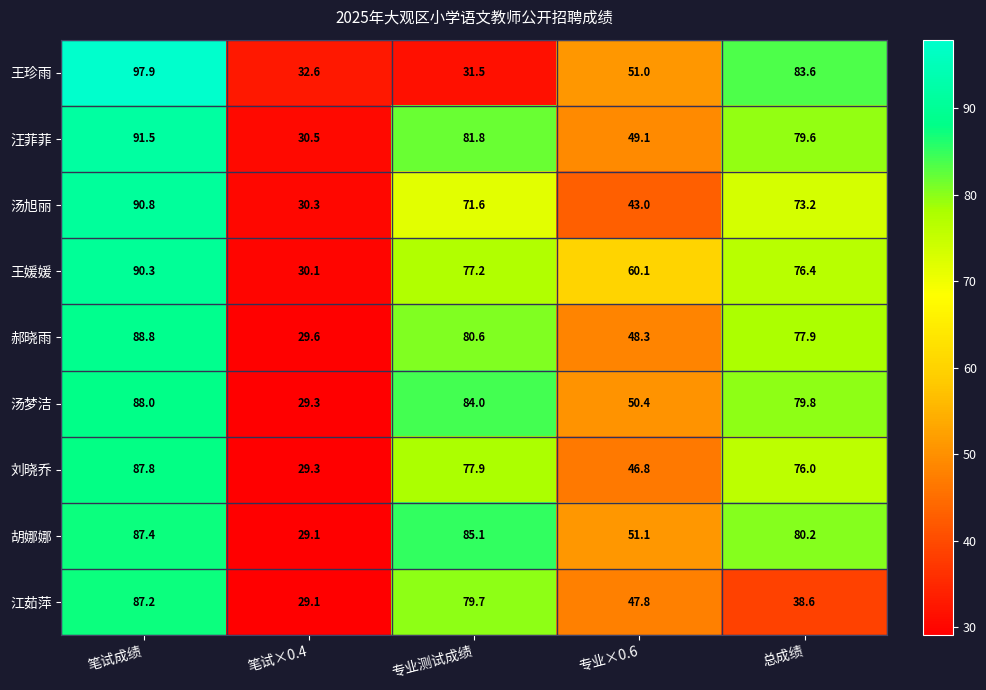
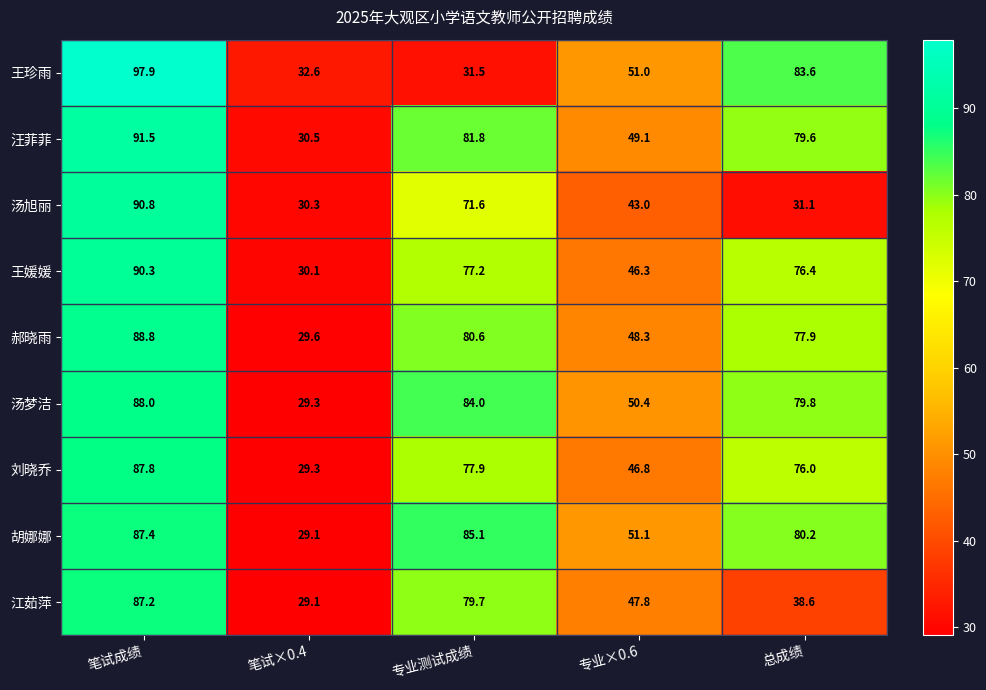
  {
    "王珍雨": {
      "笔试成绩": 97.9,
      "笔试×0.4": 32.6,
      "专业测试成绩": 31.5,
      "专业×0.6": 51.0,
      "总成绩": 83.6
    },
    "汪菲菲": {
      "笔试成绩": 91.5,
      "笔试×0.4": 30.5,
      "专业测试成绩": 81.8,
      "专业×0.6": 49.1,
      "总成绩": 79.6
    },
    "汤旭丽": {
      "笔试成绩": 90.8,
      "笔试×0.4": 30.3,
      "专业测试成绩": 71.6,
      "专业×0.6": 43.0,
-     "总成绩": 73.2
+     "总成绩": 31.1
    },
    "王媛媛": {
      "笔试成绩": 90.3,
      "笔试×0.4": 30.1,
      "专业测试成绩": 77.2,
-     "专业×0.6": 60.1,
+     "专业×0.6": 46.3,
      "总成绩": 76.4
    },
    "郝晓雨": {
      "笔试成绩": 88.8,
      "笔试×0.4": 29.6,
      "专业测试成绩": 80.6,
      "专业×0.6": 48.3,
      "总成绩": 77.9
    },
    "汤梦洁": {
      "笔试成绩": 88.0,
      "笔试×0.4": 29.3,
      "专业测试成绩": 84.0,
      "专业×0.6": 50.4,
      "总成绩": 79.8
    },
    "刘晓乔": {
      "笔试成绩": 87.8,
      "笔试×0.4": 29.3,
      "专业测试成绩": 77.9,
      "专业×0.6": 46.8,
      "总成绩": 76.0
    },
    "胡娜娜": {
      "笔试成绩": 87.4,
      "笔试×0.4": 29.1,
      "专业测试成绩": 85.1,
      "专业×0.6": 51.1,
      "总成绩": 80.2
    },
    "江茹萍": {
      "笔试成绩": 87.2,
      "笔试×0.4": 29.1,
      "专业测试成绩": 79.7,
      "专业×0.6": 47.8,
      "总成绩": 38.6
    }
  }
